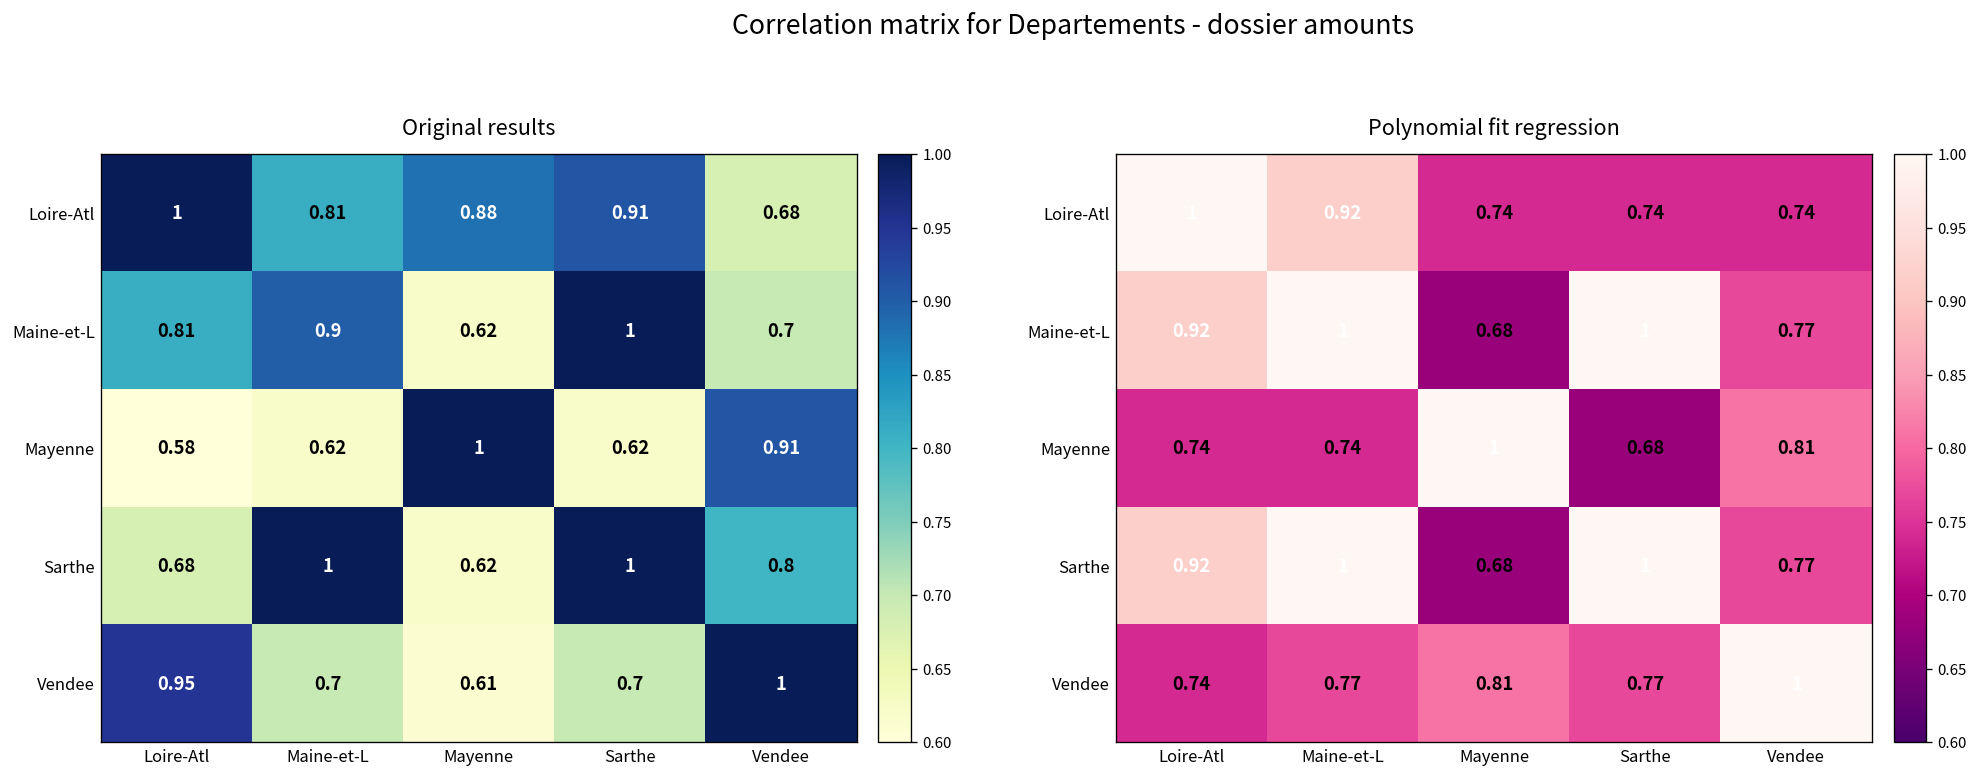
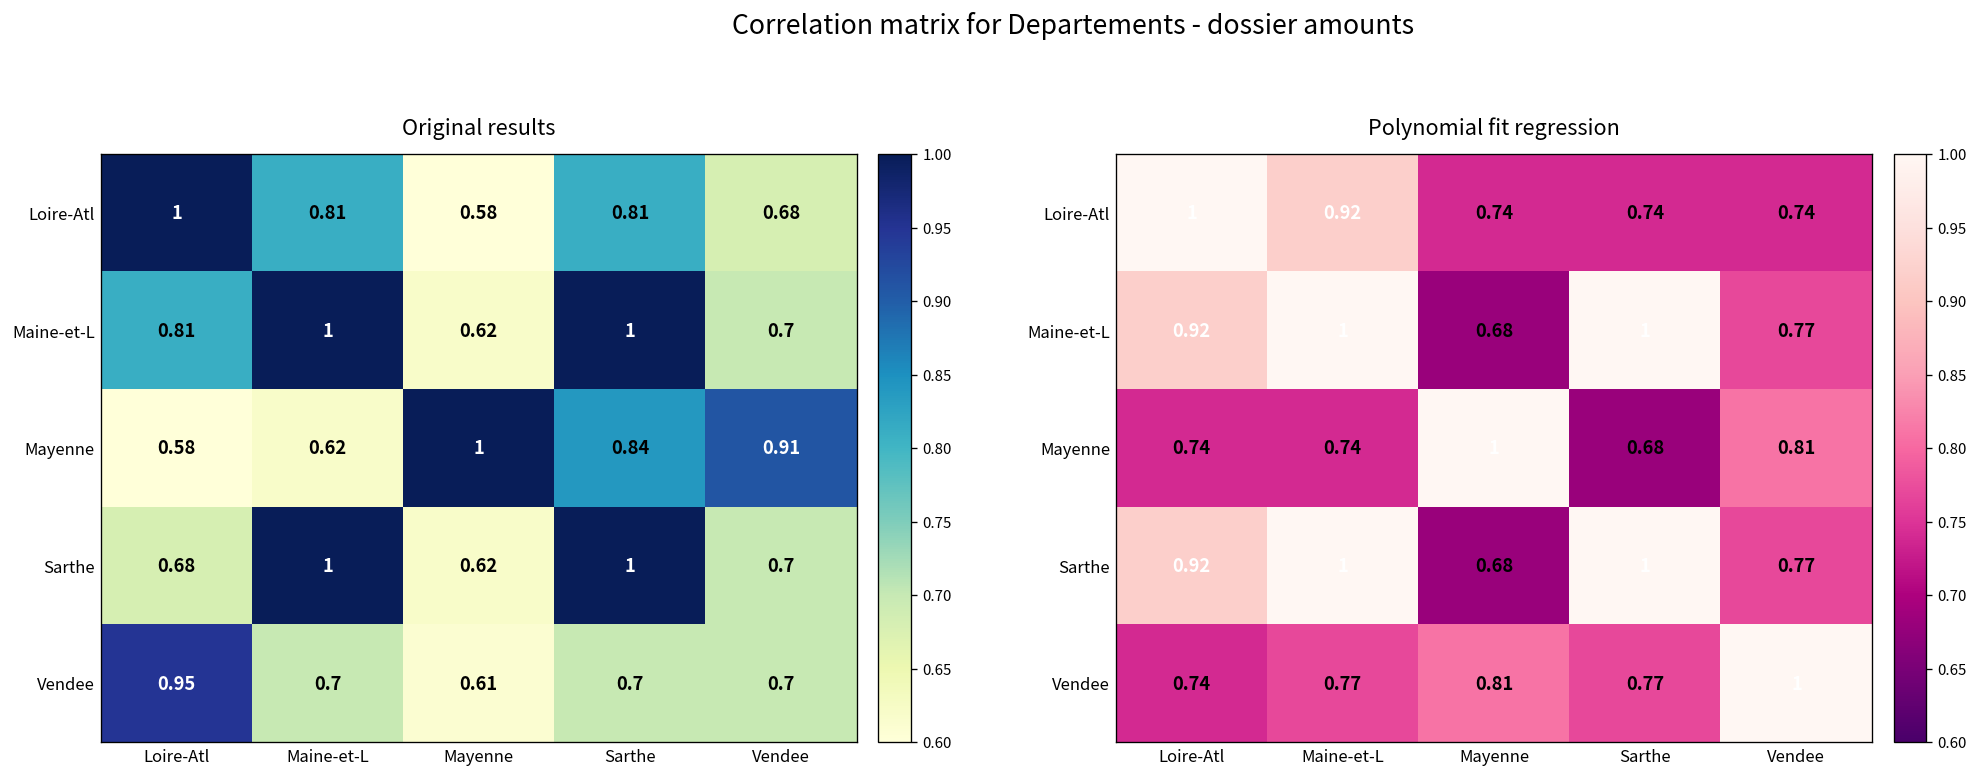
  {
    "Original results": {
      "Loire-Atl": {
        "Loire-Atl": 1,
        "Maine-et-L": 0.81,
-       "Mayenne": 0.88,
-       "Sarthe": 0.91,
+       "Mayenne": 0.58,
+       "Sarthe": 0.81,
        "Vendee": 0.68
      },
      "Maine-et-L": {
        "Loire-Atl": 0.81,
-       "Maine-et-L": 0.9,
+       "Maine-et-L": 1,
        "Mayenne": 0.62,
        "Sarthe": 1,
        "Vendee": 0.7
      },
      "Mayenne": {
        "Loire-Atl": 0.58,
        "Maine-et-L": 0.62,
        "Mayenne": 1,
-       "Sarthe": 0.62,
+       "Sarthe": 0.84,
        "Vendee": 0.91
      },
      "Sarthe": {
        "Loire-Atl": 0.68,
        "Maine-et-L": 1,
        "Mayenne": 0.62,
        "Sarthe": 1,
-       "Vendee": 0.8
+       "Vendee": 0.7
      },
      "Vendee": {
        "Loire-Atl": 0.95,
        "Maine-et-L": 0.7,
        "Mayenne": 0.61,
        "Sarthe": 0.7,
-       "Vendee": 1
+       "Vendee": 0.7
      }
    },
    "Polynomial fit regression": {
      "Loire-Atl": {
        "Maine-et-L": 0.92,
        "Mayenne": 0.74,
        "Sarthe": 0.74,
        "Vendee": 0.74
      },
      "Maine-et-L": {
        "Loire-Atl": 0.92,
        "Mayenne": 0.68,
        "Vendee": 0.77
      },
      "Mayenne": {
        "Loire-Atl": 0.74,
        "Maine-et-L": 0.74,
        "Sarthe": 0.68,
        "Vendee": 0.81
      },
      "Sarthe": {
        "Loire-Atl": 0.92,
        "Mayenne": 0.68,
        "Vendee": 0.77
      },
      "Vendee": {
        "Loire-Atl": 0.74,
        "Maine-et-L": 0.77,
        "Mayenne": 0.81,
        "Sarthe": 0.77
      }
    }
  }
